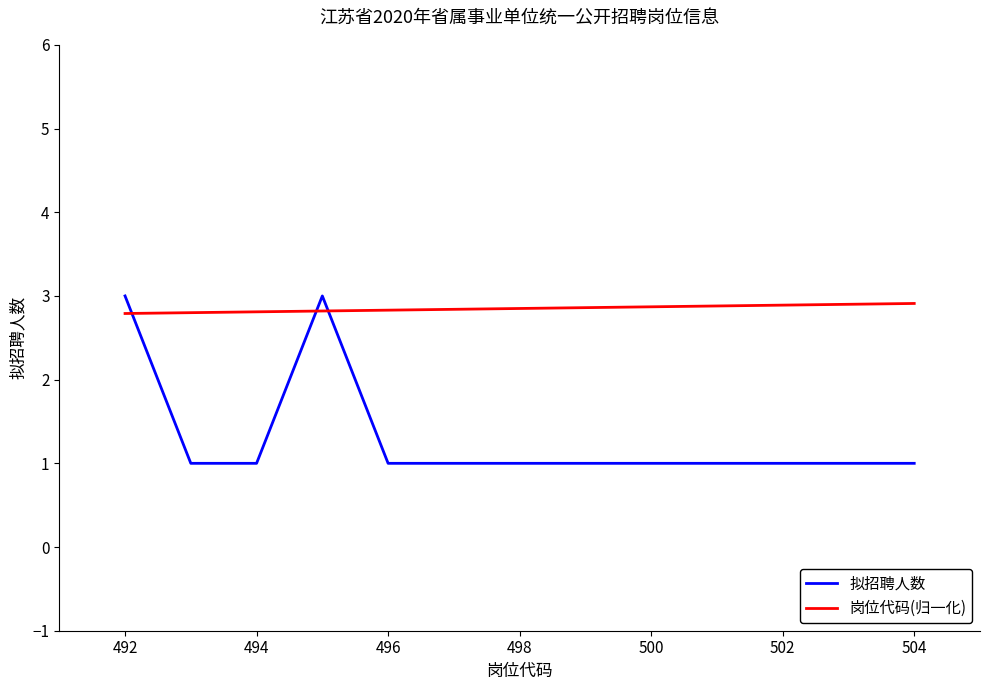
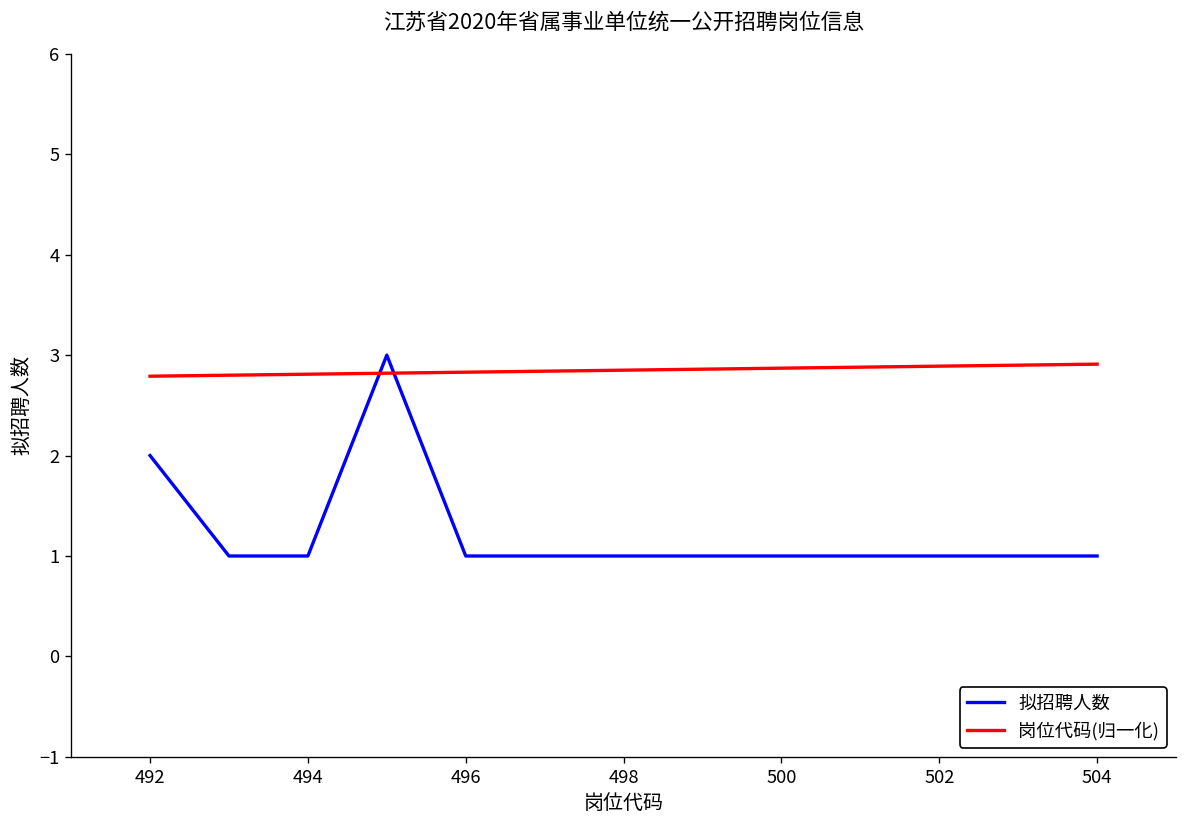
  {
    "拟招聘人数": {
-     "492": 3,
+     "492": 2,
      "494": 1,
      "496": 1,
      "498": 1,
      "500": 1,
      "502": 1,
      "504": 1
    },
    "岗位代码(归一化)": {
      "492": 2.8,
      "494": 2.8,
      "496": 2.8,
      "498": 2.9,
      "500": 2.9,
      "502": 2.9,
      "504": 2.9
    }
  }
